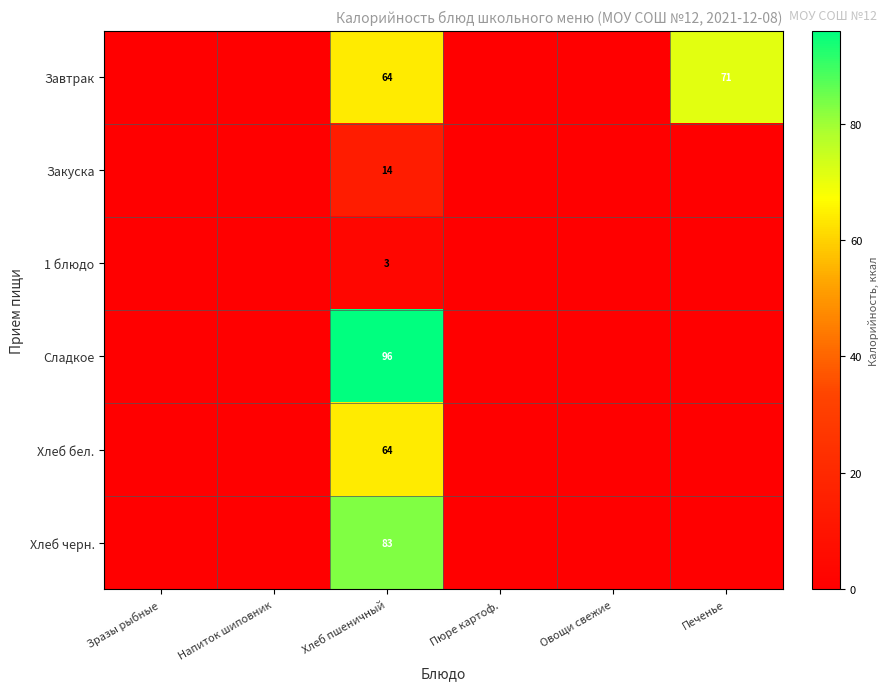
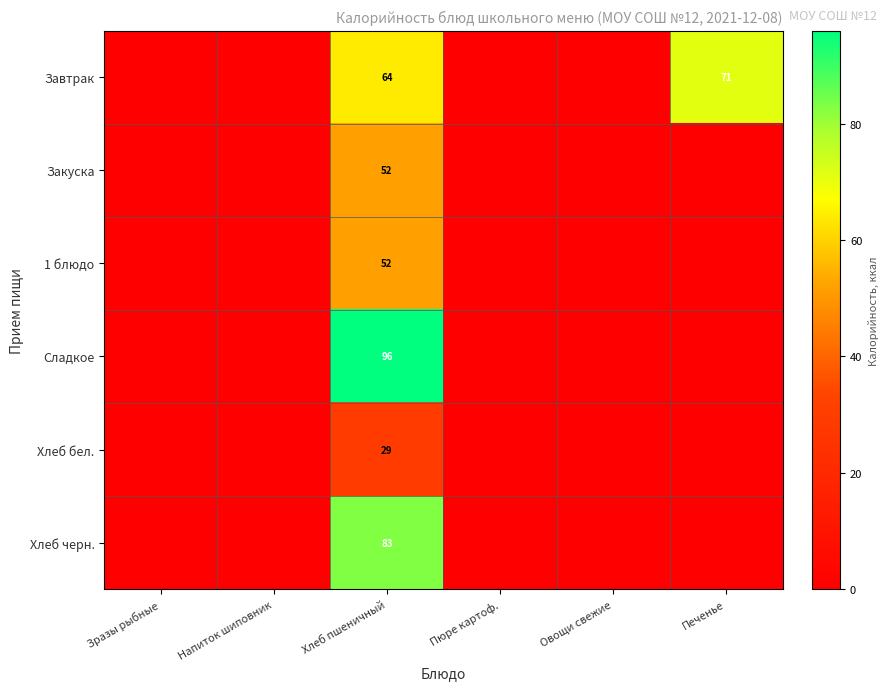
  {
    "Завтрак": {
      "Хлеб пшеничный": 64,
      "Печенье": 71
    },
    "Закуска": {
-     "Хлеб пшеничный": 14
+     "Хлеб пшеничный": 52
    },
    "1 блюдо": {
-     "Хлеб пшеничный": 3
+     "Хлеб пшеничный": 52
    },
    "Сладкое": {
      "Хлеб пшеничный": 96
    },
    "Хлеб бел.": {
-     "Хлеб пшеничный": 64
+     "Хлеб пшеничный": 29
    },
    "Хлеб черн.": {
      "Хлеб пшеничный": 83
    }
  }
